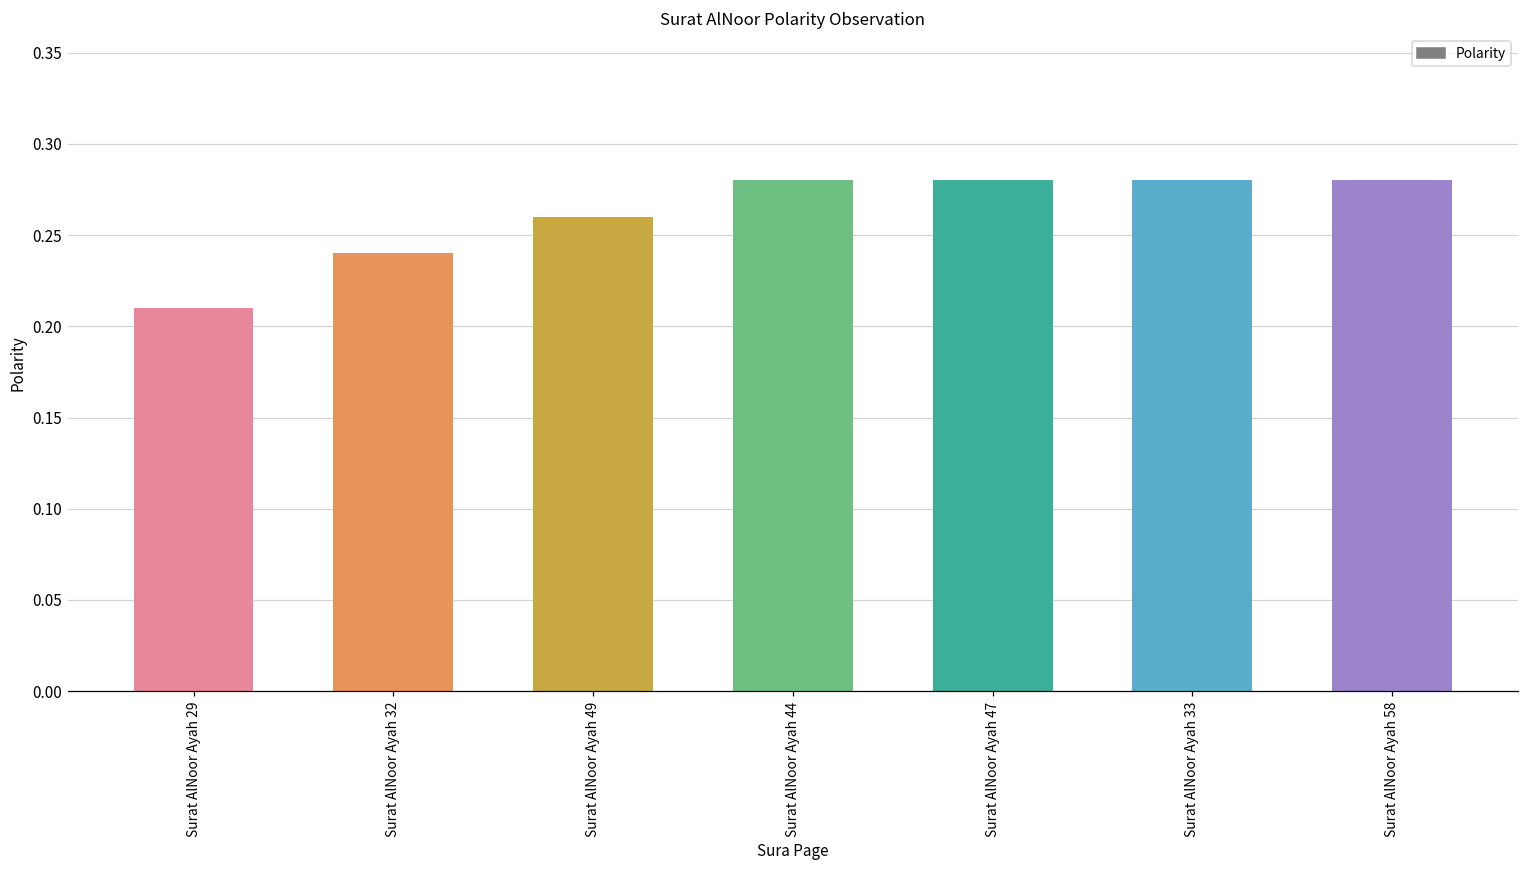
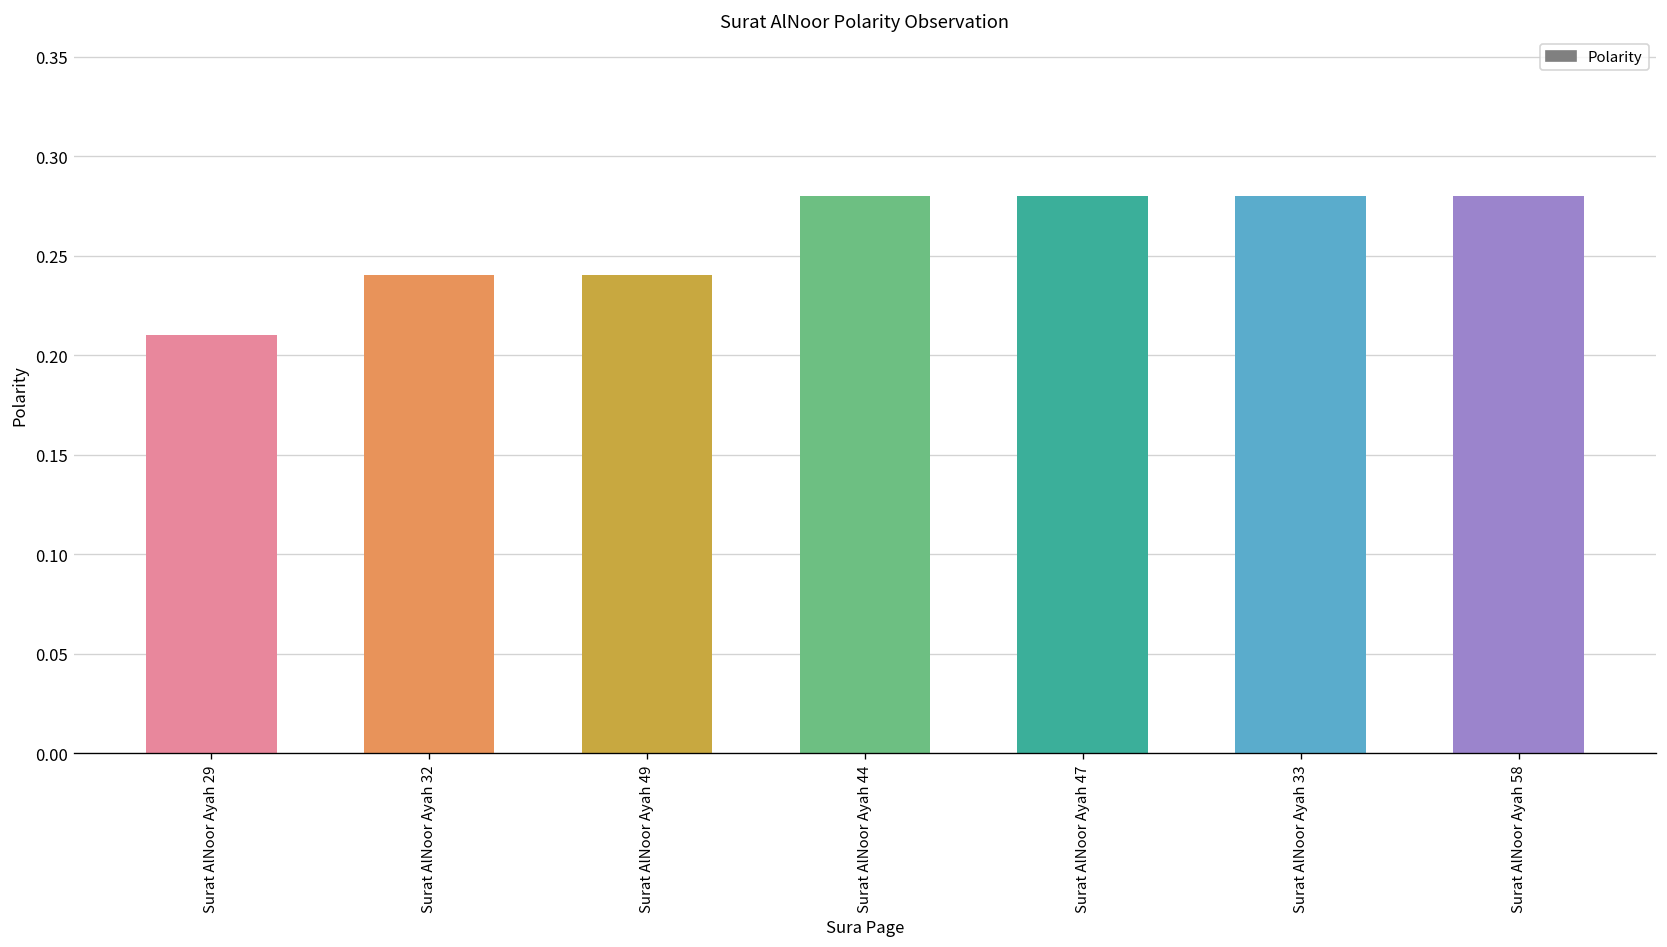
  {
    "Surat AlNoor Ayah 29": 0.21,
    "Surat AlNoor Ayah 32": 0.24,
-   "Surat AlNoor Ayah 49": 0.26,
+   "Surat AlNoor Ayah 49": 0.24,
    "Surat AlNoor Ayah 44": 0.28,
    "Surat AlNoor Ayah 47": 0.28,
    "Surat AlNoor Ayah 33": 0.28,
    "Surat AlNoor Ayah 58": 0.28
  }
